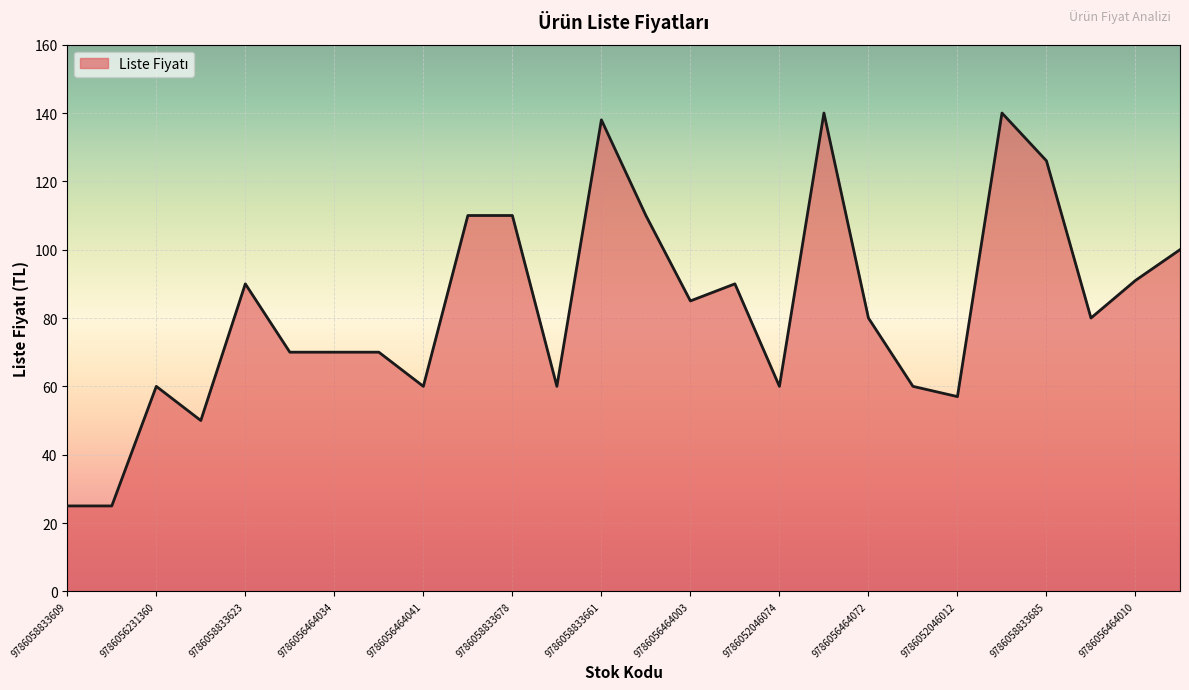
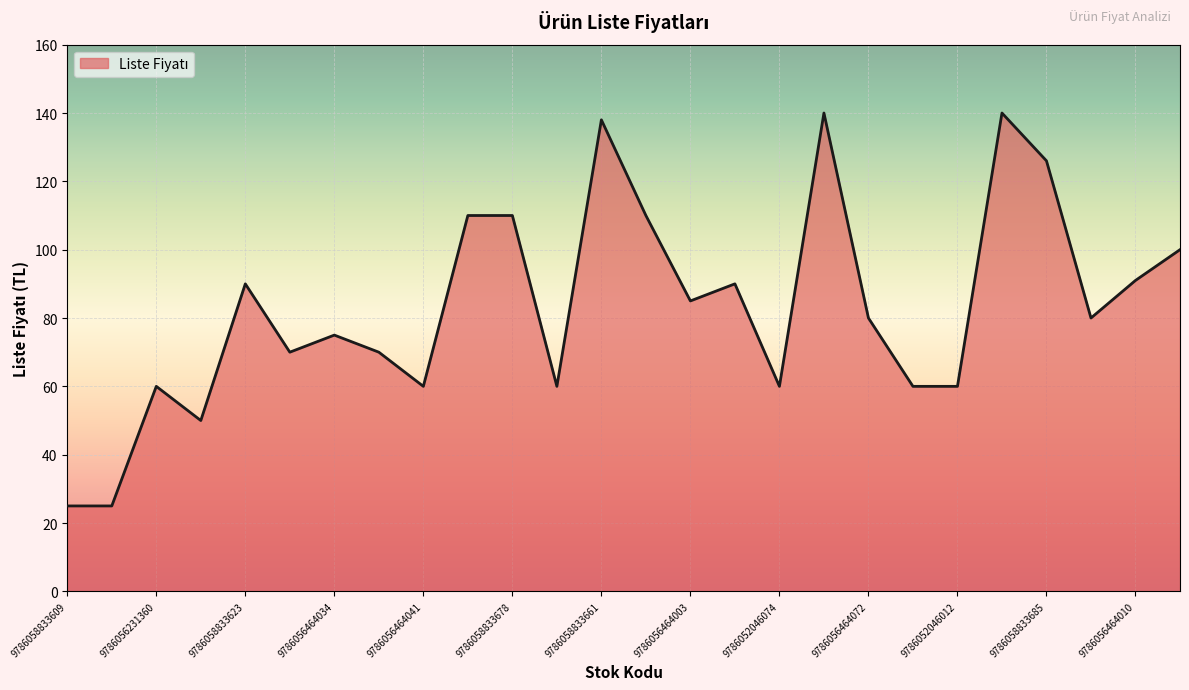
  {
    "9786058833609": 25,
    "9786056231360": 60,
    "9786058833623": 90,
-   "9786056464034": 70,
+   "9786056464034": 75,
    "9786056464041": 60,
    "9786058833678": 110,
    "9786058833661": 138,
    "9786056464003": 85,
    "9786052046074": 60,
    "9786056464072": 80,
-   "9786052046012": 57,
+   "9786052046012": 60,
    "9786058833685": 126,
    "9786056464010": 91
  }
